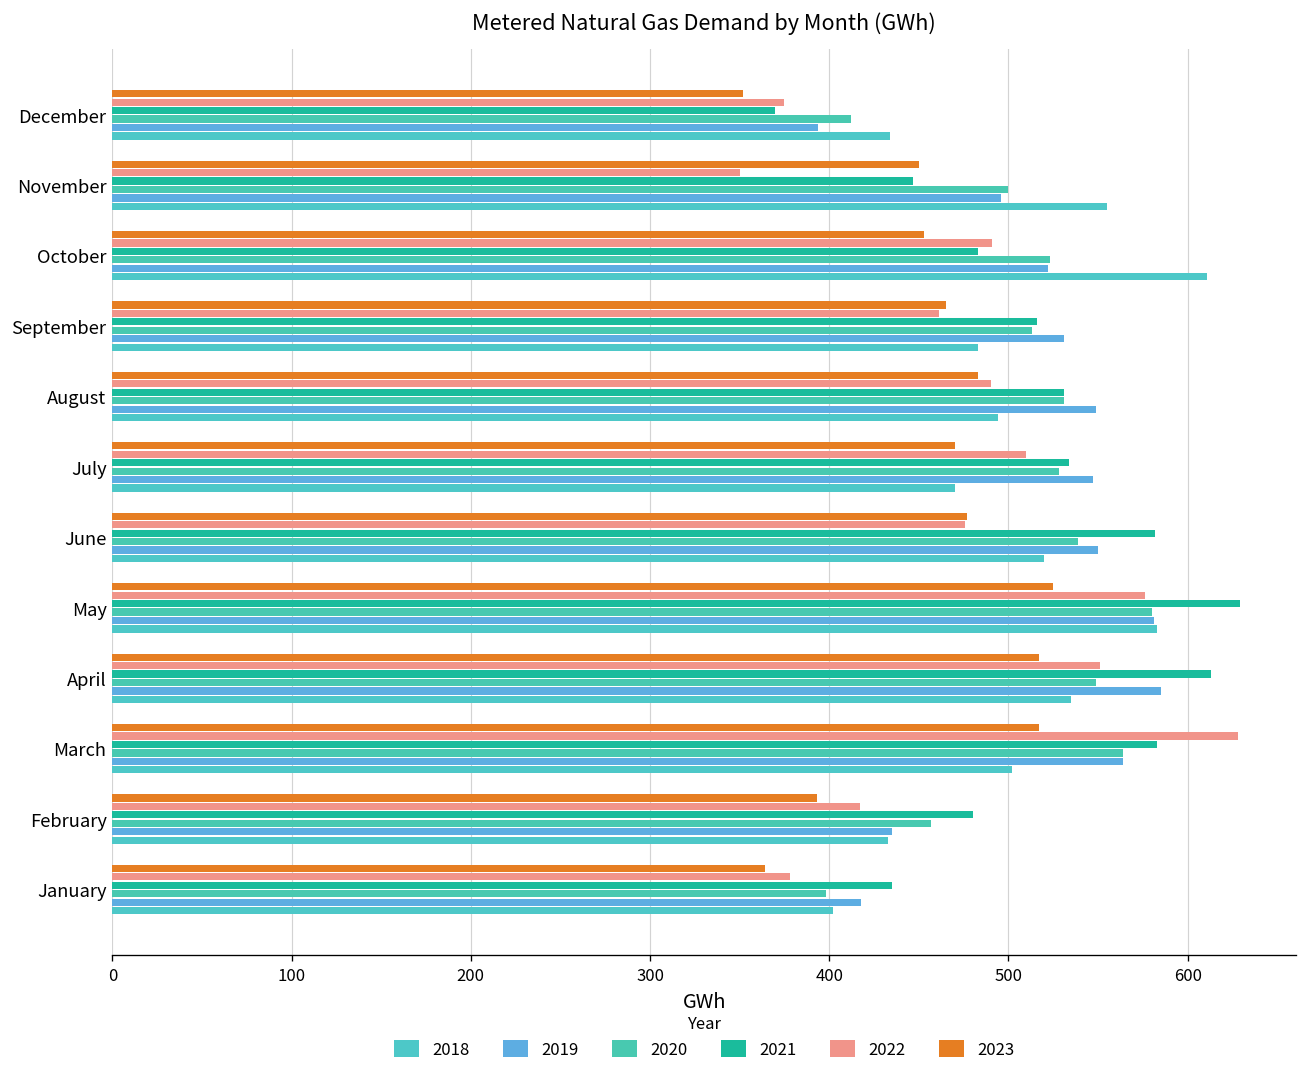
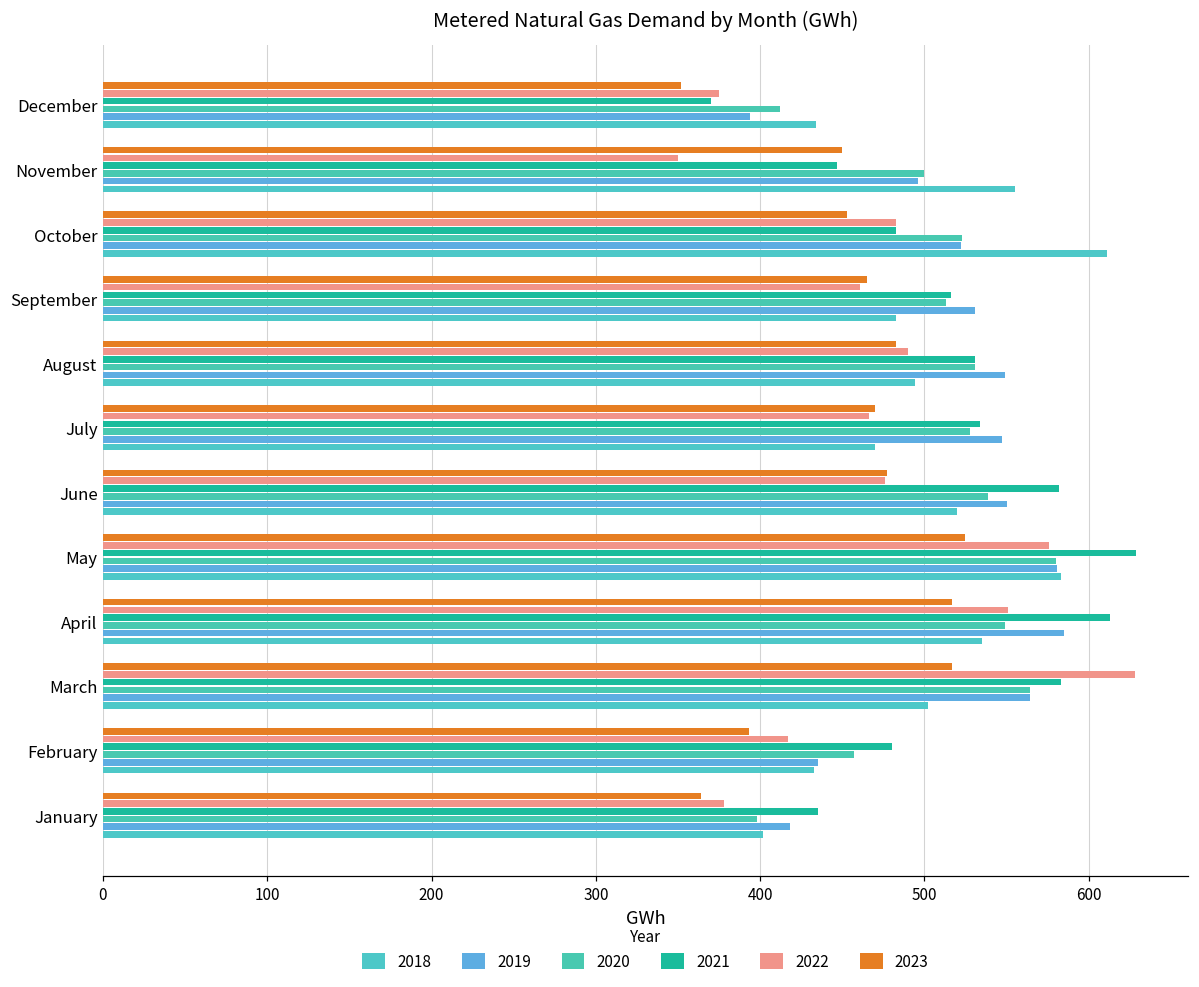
  {
    "2022": {
      "December": 375,
      "November": 350,
-     "October": 491,
+     "October": 483,
      "September": 461,
      "August": 490,
-     "July": 510,
+     "July": 466,
      "June": 476,
      "May": 576,
      "April": 551,
      "March": 628,
      "February": 417,
      "January": 378
    },
    "2023": {
      "December": 352,
      "November": 450,
      "October": 453,
      "September": 465,
      "August": 483,
      "July": 470,
      "June": 477,
      "May": 525,
      "April": 517,
      "March": 517,
      "February": 393,
      "January": 364
    }
  }
